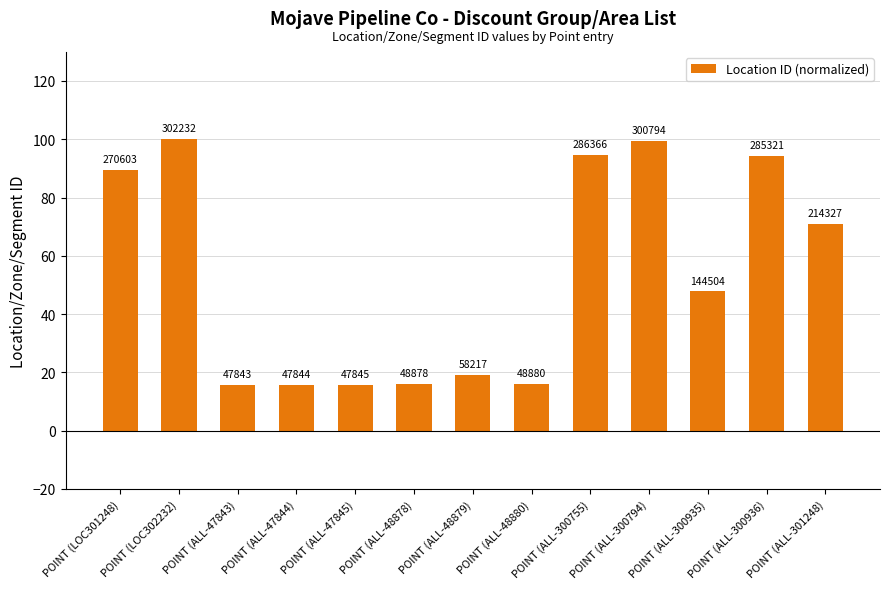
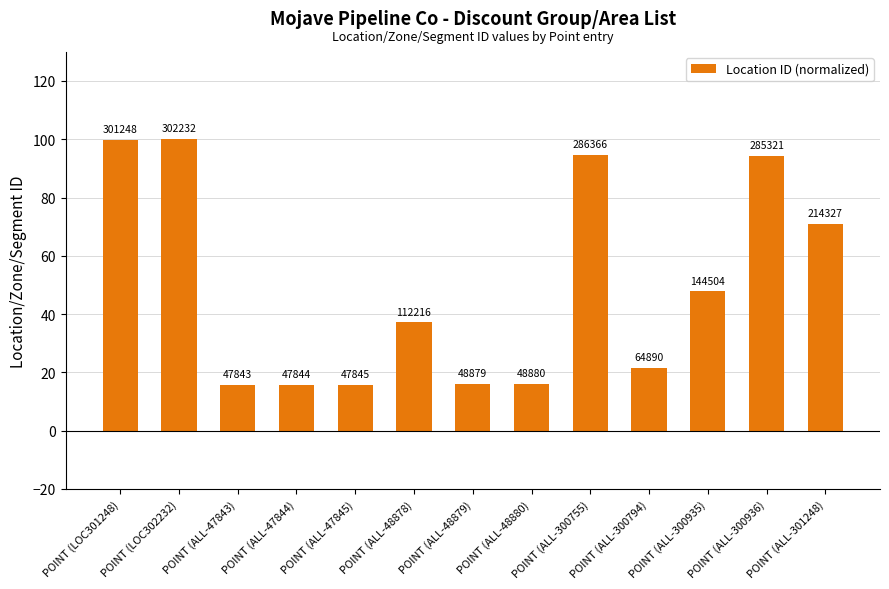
  {
-   "POINT (LOC301248)": 270603,
-   "POINT (ALL-48878)": 48878,
-   "POINT (ALL-48879)": 58217,
-   "POINT (ALL-300794)": 300794
+   "POINT (LOC301248)": 301248,
+   "POINT (ALL-48878)": 112216,
+   "POINT (ALL-48879)": 48879,
+   "POINT (ALL-300794)": 64890
  }
